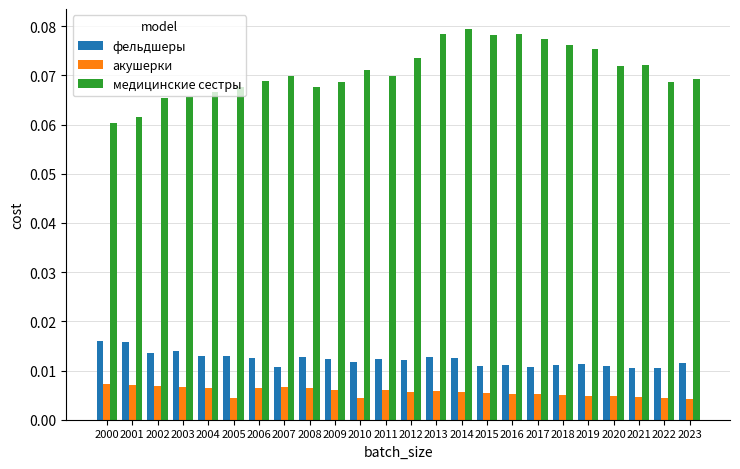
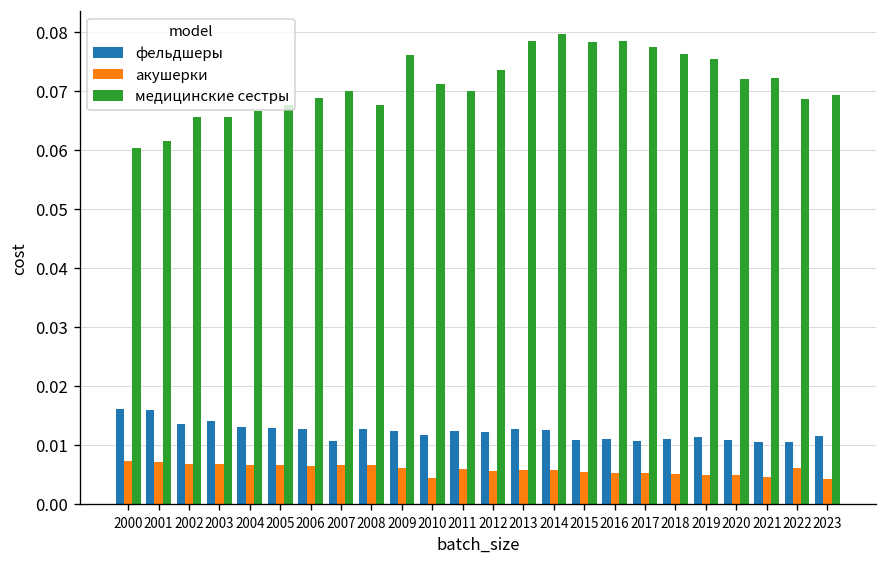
  {
    "фельдшеры": {
      "2000": 0.016,
      "2001": 0.016,
      "2002": 0.014,
      "2003": 0.014,
      "2004": 0.013,
      "2005": 0.013,
      "2006": 0.013,
      "2007": 0.011,
      "2008": 0.013,
      "2009": 0.012,
      "2010": 0.012,
      "2011": 0.012,
      "2012": 0.012,
      "2013": 0.013,
      "2014": 0.012,
      "2015": 0.011,
      "2016": 0.011,
      "2017": 0.011,
      "2018": 0.011,
      "2019": 0.011,
      "2020": 0.011,
      "2021": 0.010,
      "2022": 0.011,
      "2023": 0.012
    },
    "акушерки": {
      "2000": 0.007,
      "2001": 0.007,
      "2002": 0.007,
      "2003": 0.007,
      "2004": 0.007,
-     "2005": 0.004,
+     "2005": 0.007,
      "2006": 0.006,
      "2007": 0.007,
      "2008": 0.007,
      "2009": 0.006,
      "2010": 0.004,
      "2011": 0.006,
      "2012": 0.006,
      "2013": 0.006,
      "2014": 0.006,
      "2015": 0.005,
      "2016": 0.005,
      "2017": 0.005,
      "2018": 0.005,
      "2019": 0.005,
      "2020": 0.005,
      "2021": 0.005,
-     "2022": 0.004,
+     "2022": 0.006,
      "2023": 0.004
    },
    "медицинские сестры": {
      "2000": 0.060,
      "2001": 0.061,
      "2002": 0.065,
      "2003": 0.066,
      "2006": 0.069,
      "2007": 0.070,
      "2008": 0.068,
-     "2009": 0.069,
+     "2009": 0.076,
      "2010": 0.071,
      "2011": 0.070,
      "2012": 0.074,
      "2013": 0.078,
      "2014": 0.080,
      "2015": 0.078,
      "2016": 0.078,
      "2017": 0.077,
      "2018": 0.076,
      "2019": 0.075,
      "2020": 0.072,
      "2021": 0.072,
      "2022": 0.069,
      "2023": 0.069
    }
  }
